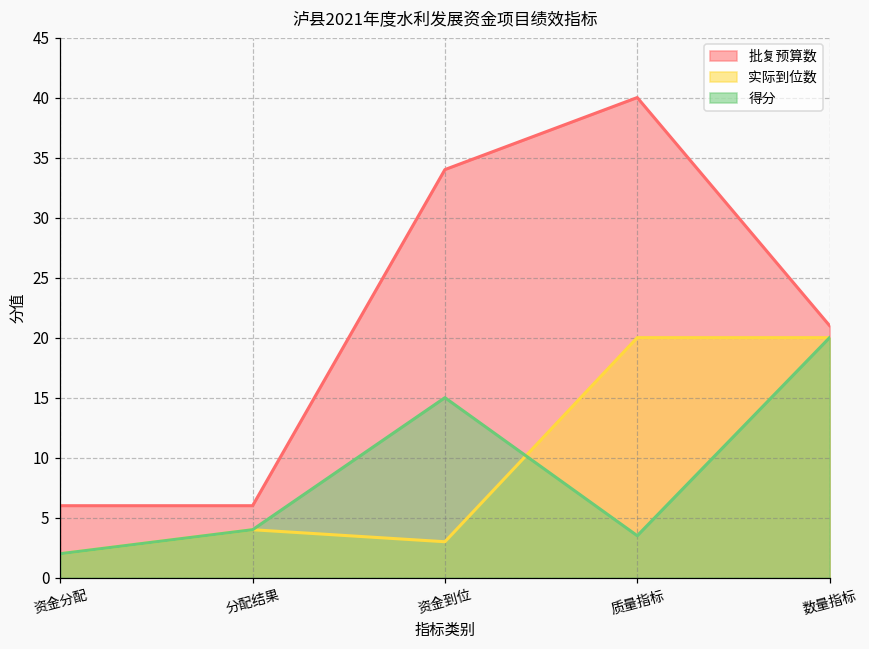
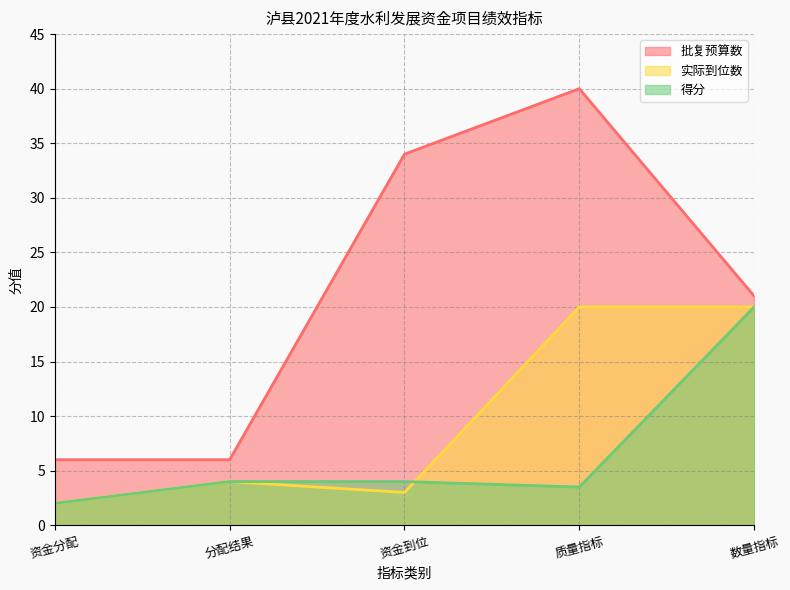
  {
    "批复预算数": {
      "资金分配": 6,
      "分配结果": 6,
      "资金到位": 34,
      "质量指标": 40,
      "数量指标": 21
    },
    "实际到位数": {
      "资金到位": 3,
      "质量指标": 20
    },
    "得分": {
-     "资金到位": 15,
+     "资金到位": 4,
      "质量指标": 3.5
    }
  }
